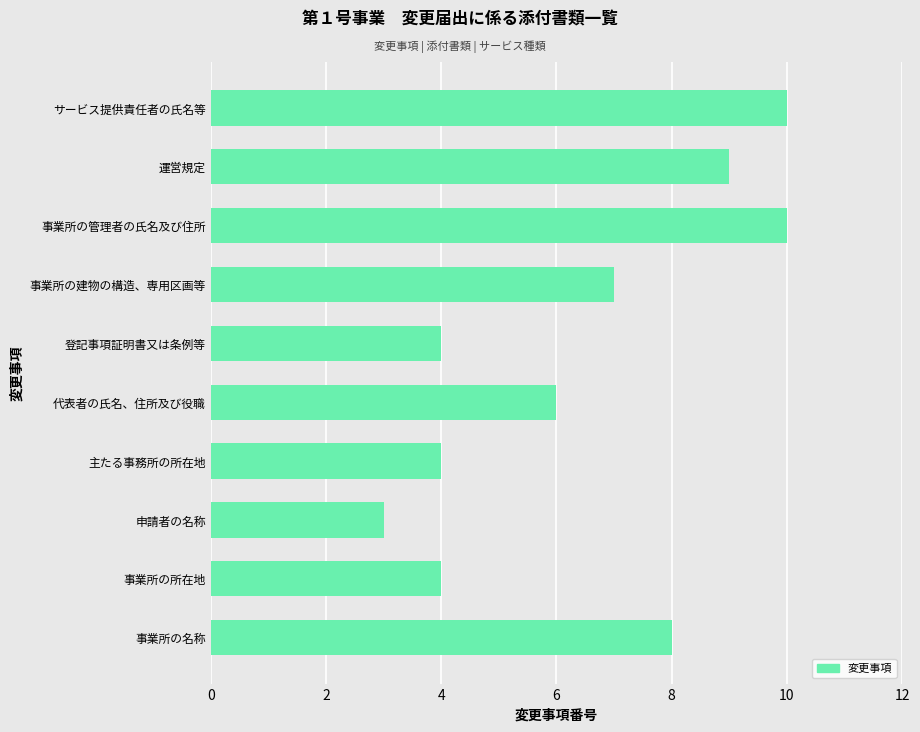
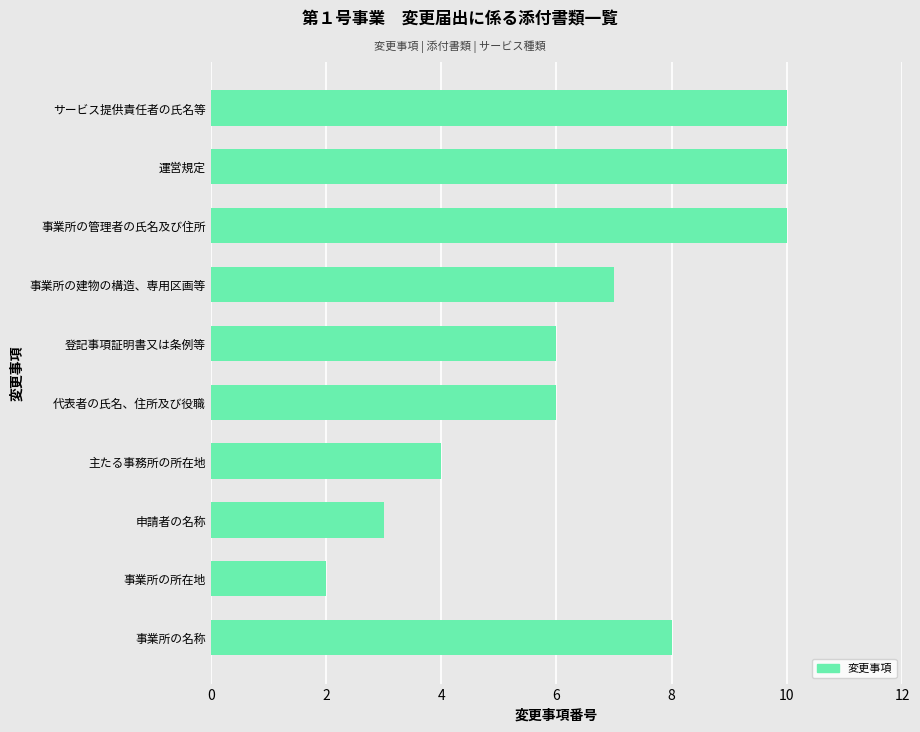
  {
    "サービス提供責任者の氏名等": 10,
-   "運営規定": 9,
+   "運営規定": 10,
    "事業所の管理者の氏名及び住所": 10,
    "事業所の建物の構造、専用区画等": 7,
-   "登記事項証明書又は条例等": 4,
+   "登記事項証明書又は条例等": 6,
    "代表者の氏名、住所及び役職": 6,
    "主たる事務所の所在地": 4,
    "申請者の名称": 3,
-   "事業所の所在地": 4,
+   "事業所の所在地": 2,
    "事業所の名称": 8
  }
